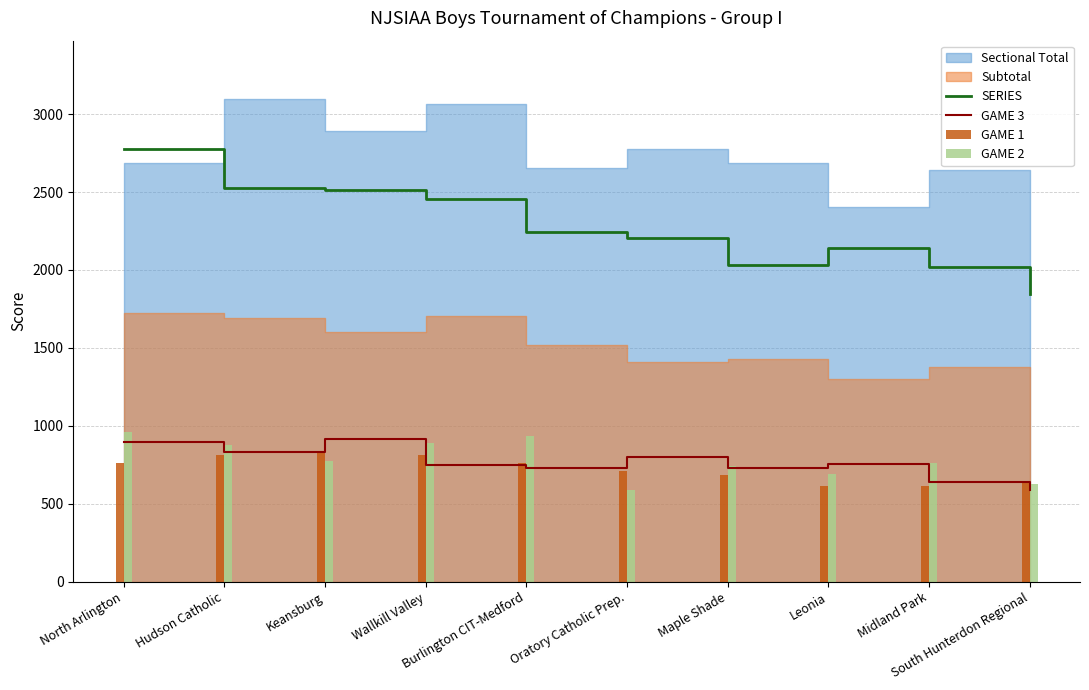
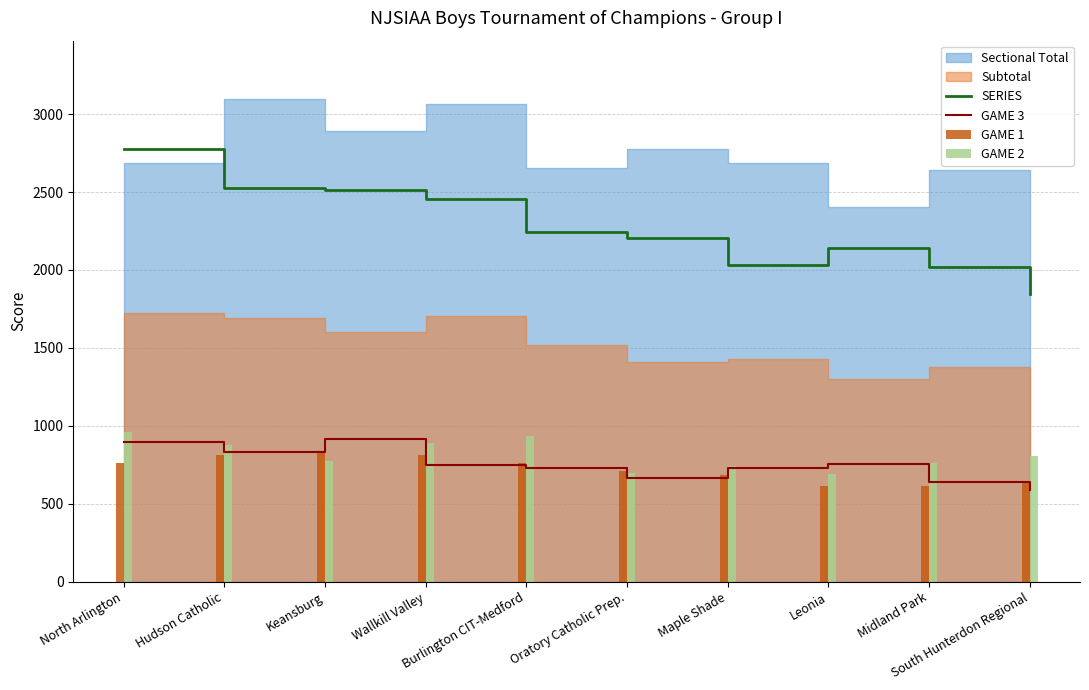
  {
    "GAME 1": {
      "North Arlington": 760,
      "Hudson Catholic": 810,
      "Keansburg": 830,
      "Wallkill Valley": 810,
      "Burlington CIT-Medford": 760,
      "Oratory Catholic Prep.": 710,
      "Maple Shade": 680,
      "Leonia": 610,
      "Midland Park": 620,
      "South Hunterdon Regional": 630
    },
    "SERIES": {
      "North Arlington": 2770,
      "Hudson Catholic": 2520,
      "Keansburg": 2520,
      "Wallkill Valley": 2460,
      "Burlington CIT-Medford": 2250,
      "Oratory Catholic Prep.": 2210,
      "Maple Shade": 2030,
      "Leonia": 2140,
      "Midland Park": 2020,
      "South Hunterdon Regional": 1840
    },
    "GAME 3": {
      "North Arlington": 900,
      "Hudson Catholic": 840,
      "Keansburg": 910,
      "Wallkill Valley": 750,
      "Burlington CIT-Medford": 730,
-     "Oratory Catholic Prep.": 800,
+     "Oratory Catholic Prep.": 670,
      "Maple Shade": 730,
      "Leonia": 760,
      "Midland Park": 640,
      "South Hunterdon Regional": 590
    },
    "GAME 2": {
      "North Arlington": 960,
      "Hudson Catholic": 880,
      "Keansburg": 780,
      "Wallkill Valley": 890,
      "Burlington CIT-Medford": 930,
-     "Oratory Catholic Prep.": 590,
+     "Oratory Catholic Prep.": 700,
      "Maple Shade": 740,
      "Leonia": 690,
      "Midland Park": 760,
-     "South Hunterdon Regional": 630
+     "South Hunterdon Regional": 810
    }
  }
